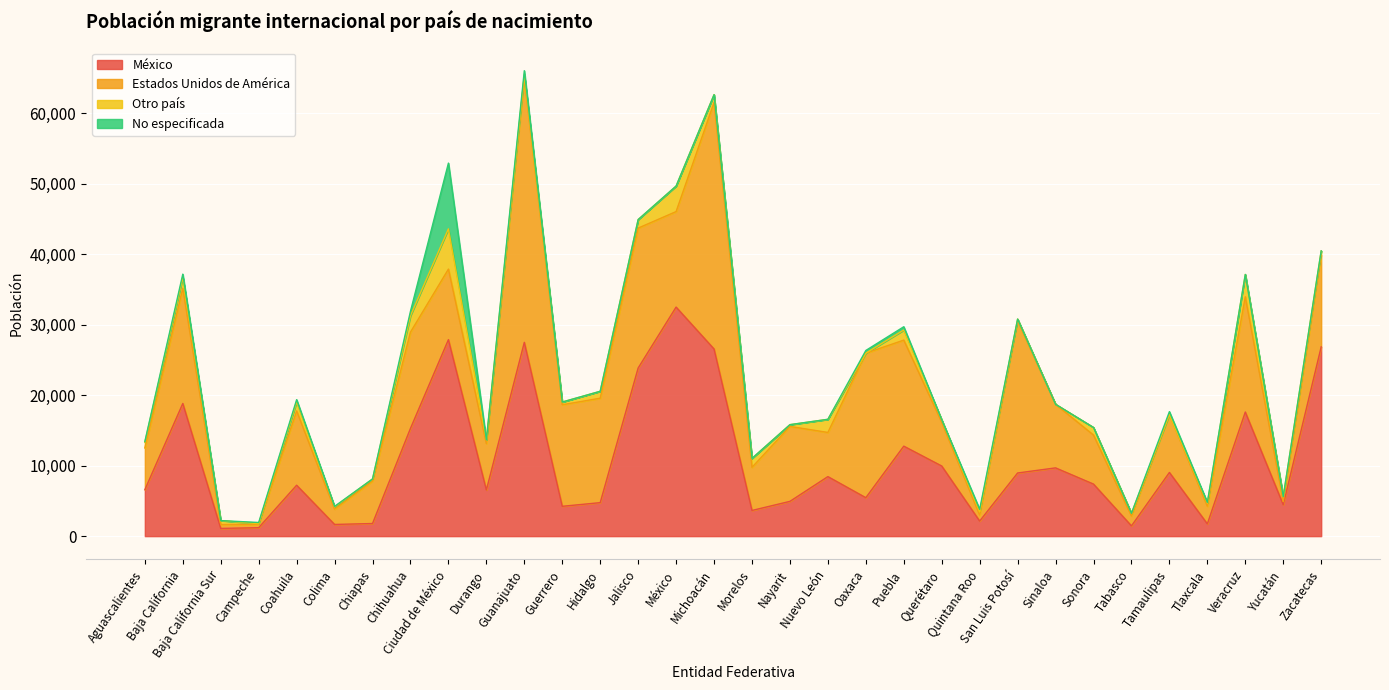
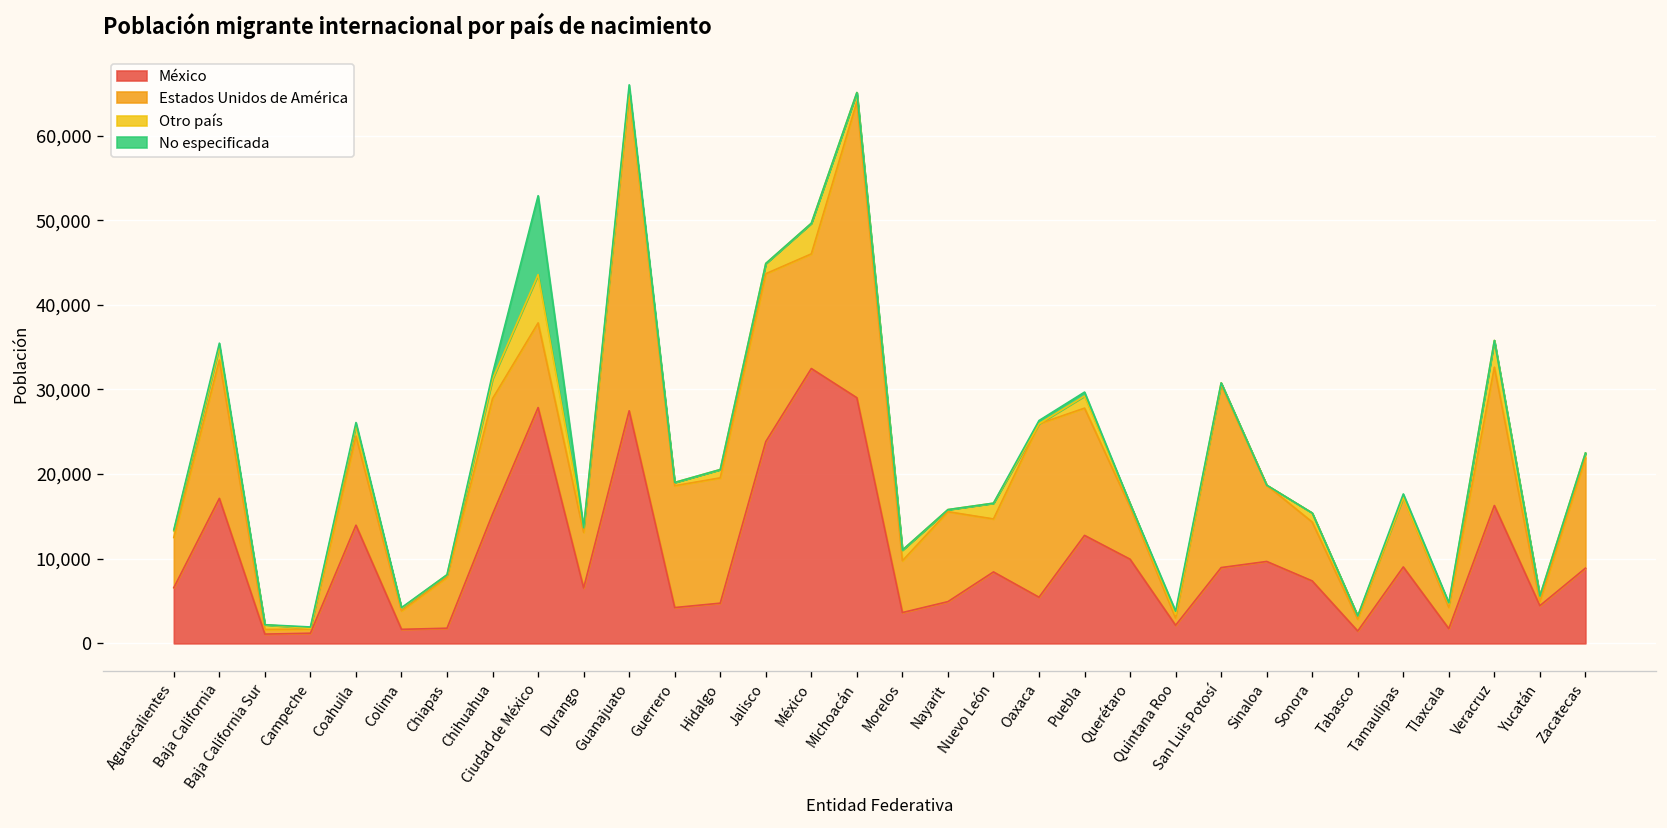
  {
    "México": {
      "Aguascalientes": "7,000",
-     "Baja California": "19,000",
+     "Baja California": "17,000",
      "Baja California Sur": "1,000",
      "Campeche": "1,000",
-     "Coahuila": "7,000",
+     "Coahuila": "14,000",
      "Colima": "2,000",
      "Chiapas": "2,000",
      "Chihuahua": "15,000",
      "Ciudad de México": "28,000",
      "Durango": "7,000",
      "Guanajuato": "27,000",
      "Guerrero": "4,000",
      "Hidalgo": "5,000",
      "Jalisco": "24,000",
      "México": "32,000",
-     "Michoacán": "27,000",
+     "Michoacán": "29,000",
      "Morelos": "4,000",
      "Nayarit": "5,000",
      "Nuevo León": "8,000",
      "Oaxaca": "5,000",
      "Puebla": "13,000",
      "Querétaro": "10,000",
      "Quintana Roo": "2,000",
      "San Luis Potosí": "9,000",
      "Sinaloa": "10,000",
      "Sonora": "7,000",
      "Tabasco": "1,000",
      "Tamaulipas": "9,000",
      "Tlaxcala": "2,000",
-     "Veracruz": "18,000",
+     "Veracruz": "16,000",
      "Yucatán": "4,000",
-     "Zacatecas": "27,000"
+     "Zacatecas": "9,000"
    },
    "No especificada": {
      "Baja California": "0",
      "Chihuahua": "1,000",
      "Ciudad de México": "9,000",
      "Guanajuato": "1,000",
      "Oaxaca": "0",
      "Puebla": "0",
      "Quintana Roo": "0",
      "Tamaulipas": "0"
    }
  }
